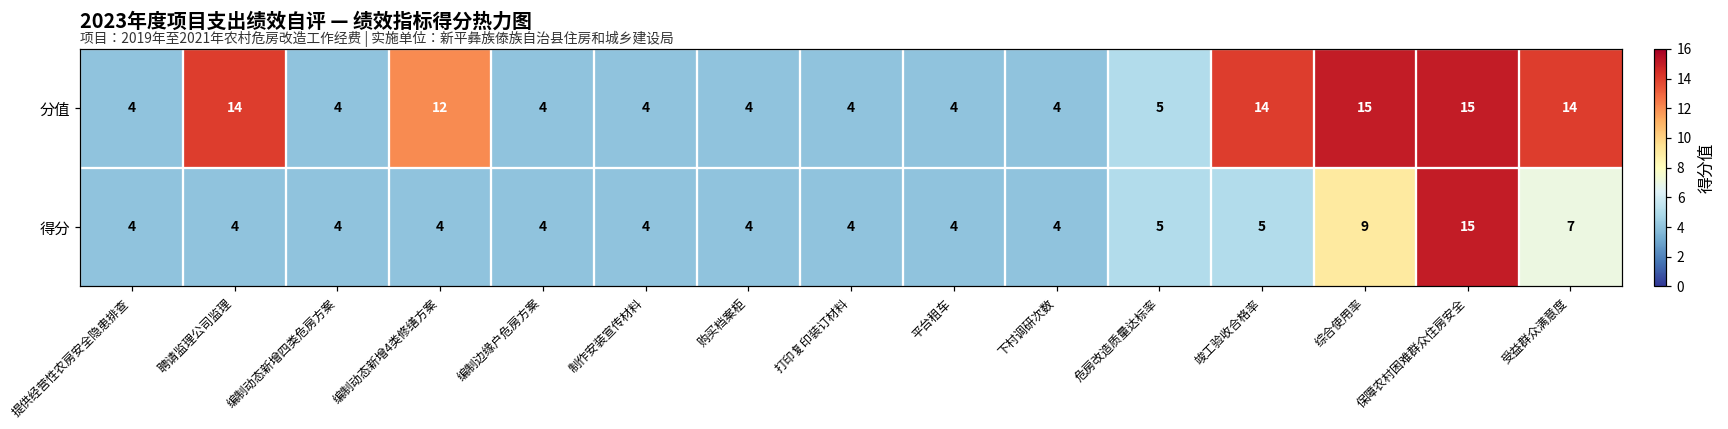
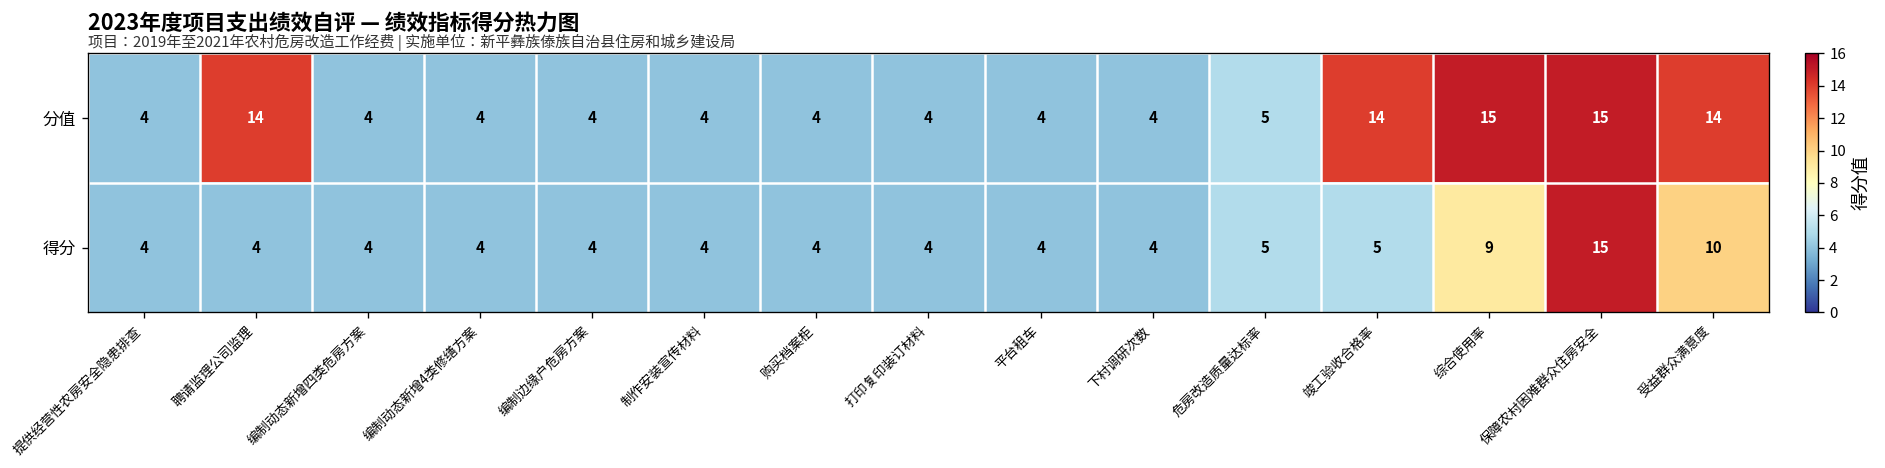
  {
    "分值": {
      "提供经营性农房安全隐患排查": 4,
      "聘请监理公司监理": 14,
      "编制动态新增四类危房方案": 4,
-     "编制动态新增4类修缮方案": 12,
+     "编制动态新增4类修缮方案": 4,
      "编制边缘户危房方案": 4,
      "制作安装宣传材料": 4,
      "购买档案柜": 4,
      "打印复印装订材料": 4,
      "平台租车": 4,
      "下村调研次数": 4,
      "危房改造质量达标率": 5,
      "竣工验收合格率": 14,
      "综合使用率": 15,
      "保障农村困难群众住房安全": 15,
      "受益群众满意度": 14
    },
    "得分": {
      "提供经营性农房安全隐患排查": 4,
      "聘请监理公司监理": 4,
      "编制动态新增四类危房方案": 4,
      "编制动态新增4类修缮方案": 4,
      "编制边缘户危房方案": 4,
      "制作安装宣传材料": 4,
      "购买档案柜": 4,
      "打印复印装订材料": 4,
      "平台租车": 4,
      "下村调研次数": 4,
      "危房改造质量达标率": 5,
      "竣工验收合格率": 5,
      "综合使用率": 9,
      "保障农村困难群众住房安全": 15,
-     "受益群众满意度": 7
+     "受益群众满意度": 10
    }
  }
